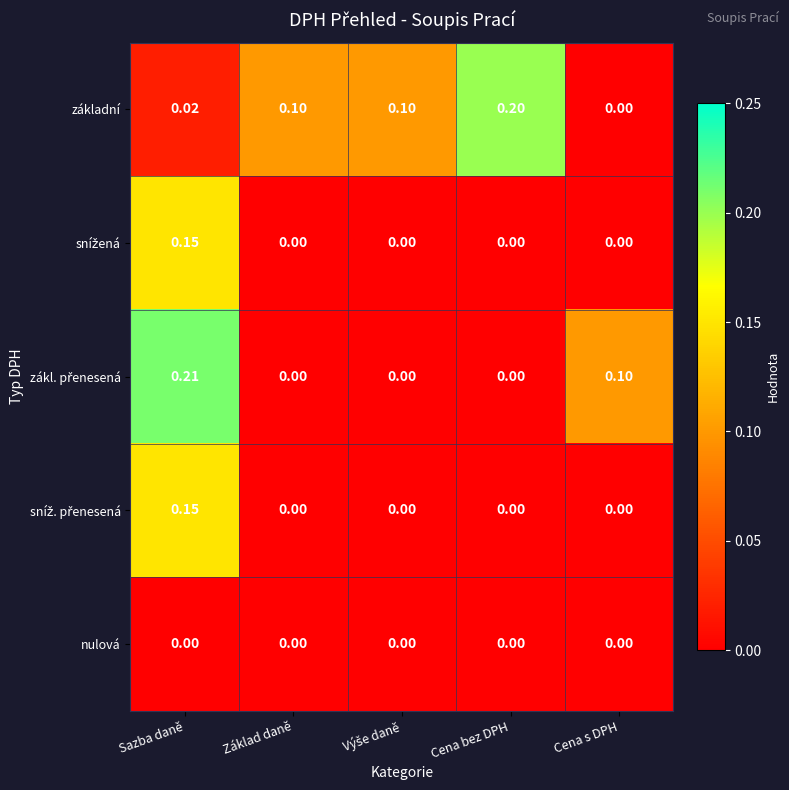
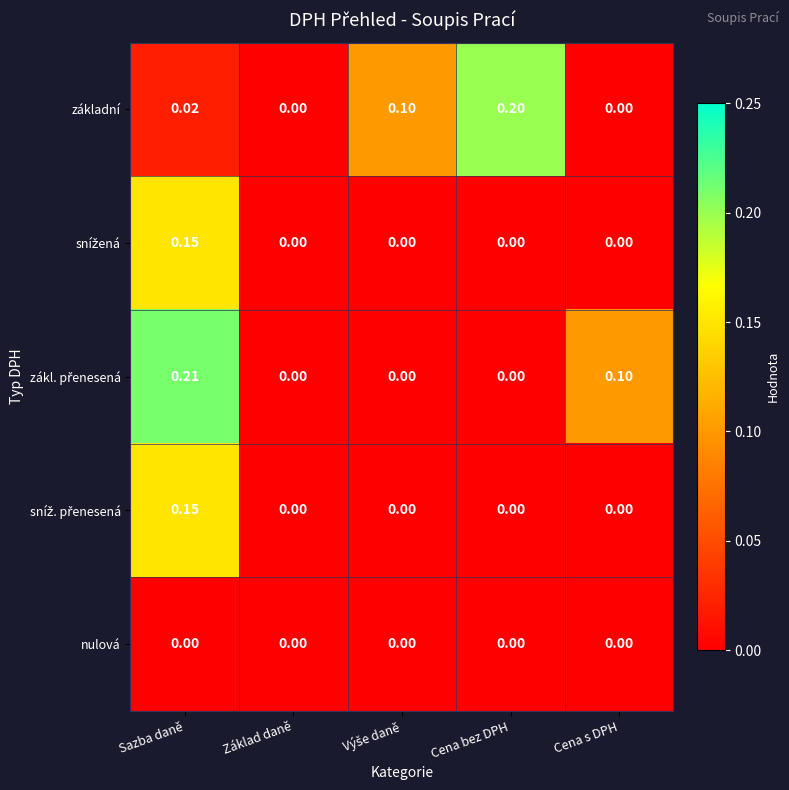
  {
    "základní": {
      "Sazba daně": 0.02,
-     "Základ daně": 0.10,
+     "Základ daně": 0.00,
      "Výše daně": 0.10,
      "Cena bez DPH": 0.20,
      "Cena s DPH": 0.00
    },
    "snížená": {
      "Sazba daně": 0.15,
      "Základ daně": 0.00,
      "Výše daně": 0.00,
      "Cena bez DPH": 0.00,
      "Cena s DPH": 0.00
    },
    "zákl. přenesená": {
      "Sazba daně": 0.21,
      "Základ daně": 0.00,
      "Výše daně": 0.00,
      "Cena bez DPH": 0.00,
      "Cena s DPH": 0.10
    },
    "sníž. přenesená": {
      "Sazba daně": 0.15,
      "Základ daně": 0.00,
      "Výše daně": 0.00,
      "Cena bez DPH": 0.00,
      "Cena s DPH": 0.00
    },
    "nulová": {
      "Sazba daně": 0.00,
      "Základ daně": 0.00,
      "Výše daně": 0.00,
      "Cena bez DPH": 0.00,
      "Cena s DPH": 0.00
    }
  }
